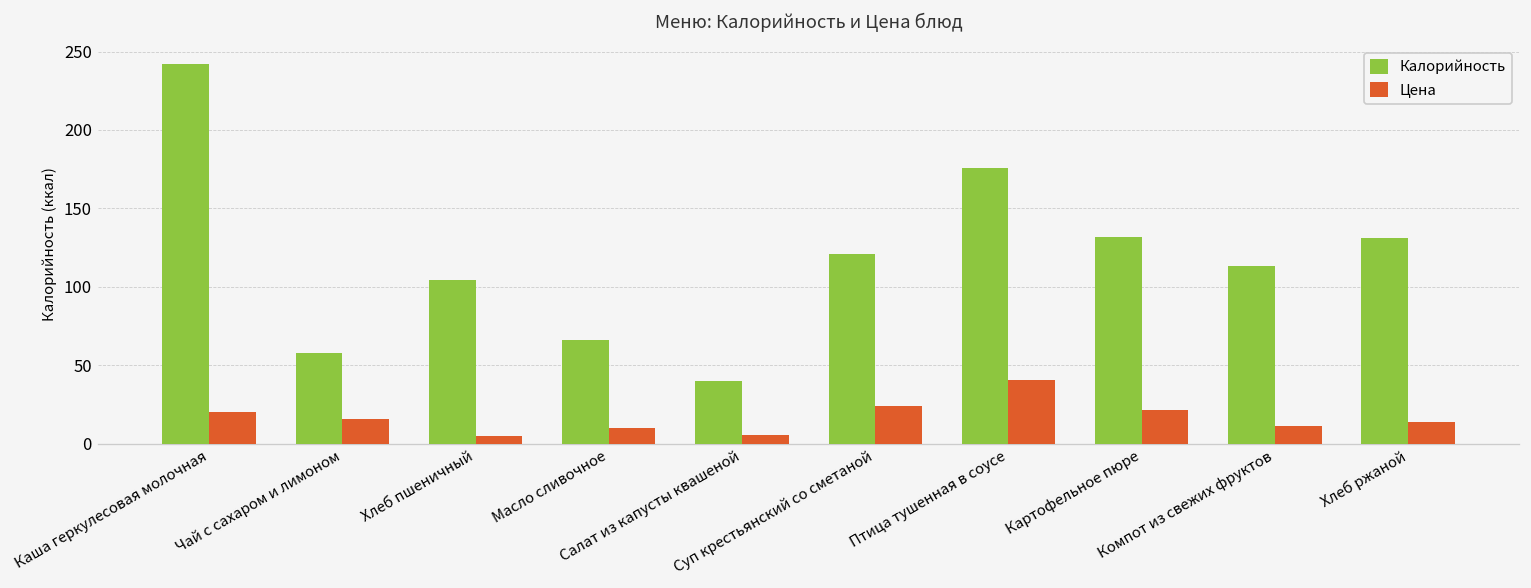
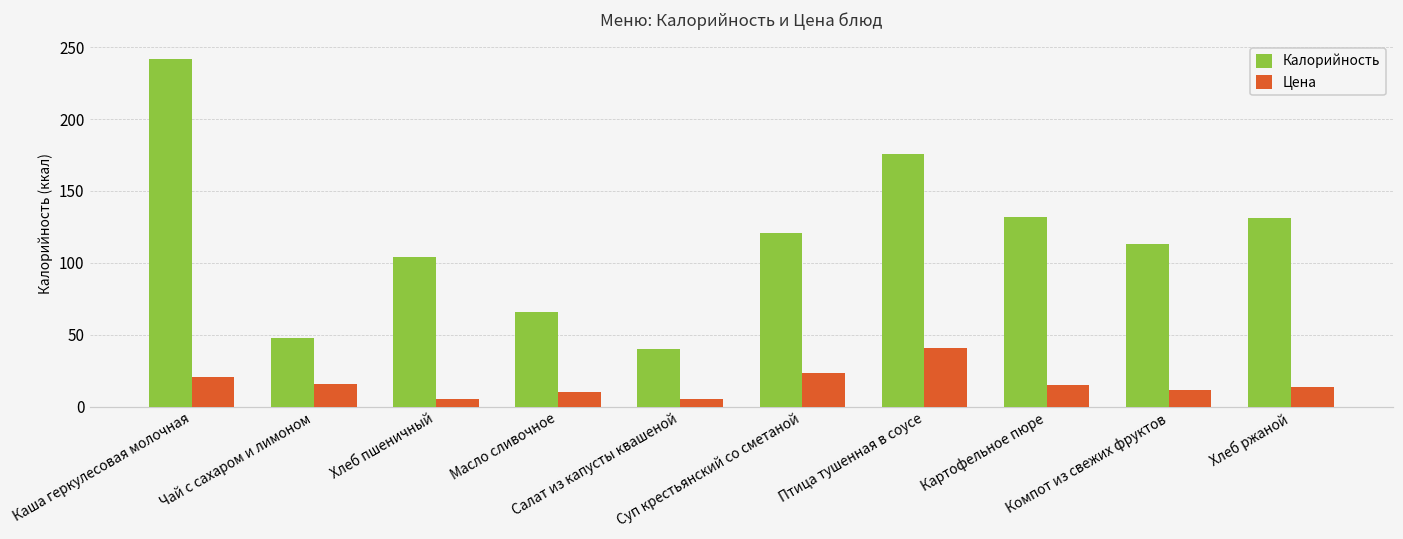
  {
    "Калорийность": {
      "Каша геркулесовая молочная": 242,
-     "Чай с сахаром и лимоном": 58,
+     "Чай с сахаром и лимоном": 48,
      "Хлеб пшеничный": 104,
      "Масло сливочное": 66,
      "Салат из капусты квашеной": 40,
      "Суп крестьянский со сметаной": 121,
      "Птица тушенная в соусе": 176,
      "Картофельное пюре": 132,
      "Компот из свежих фруктов": 113,
      "Хлеб ржаной": 131
    },
    "Цена": {
      "Каша геркулесовая молочная": 20,
      "Чай с сахаром и лимоном": 16,
      "Хлеб пшеничный": 5,
      "Масло сливочное": 10,
      "Салат из капусты квашеной": 6,
      "Суп крестьянский со сметаной": 24,
      "Птица тушенная в соусе": 41,
-     "Картофельное пюре": 21,
+     "Картофельное пюре": 15,
      "Компот из свежих фруктов": 11,
      "Хлеб ржаной": 14
    }
  }
